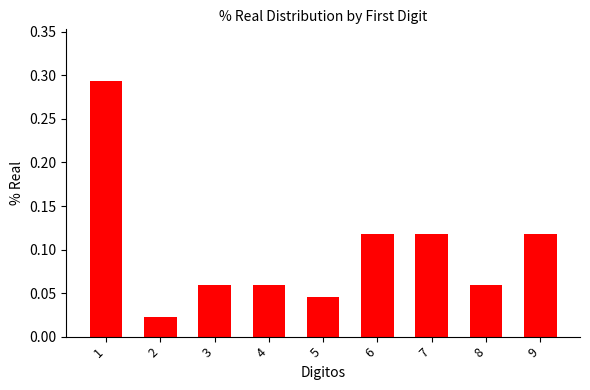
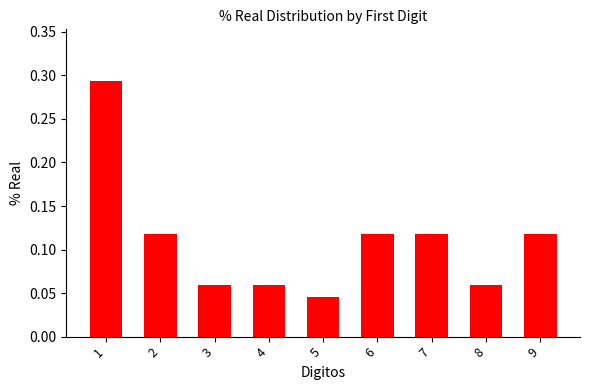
  {
    "1": 0.29,
-   "2": 0.02,
+   "2": 0.12,
    "3": 0.06,
    "4": 0.06,
    "5": 0.05,
    "6": 0.12,
    "7": 0.12,
    "8": 0.06,
    "9": 0.12
  }
